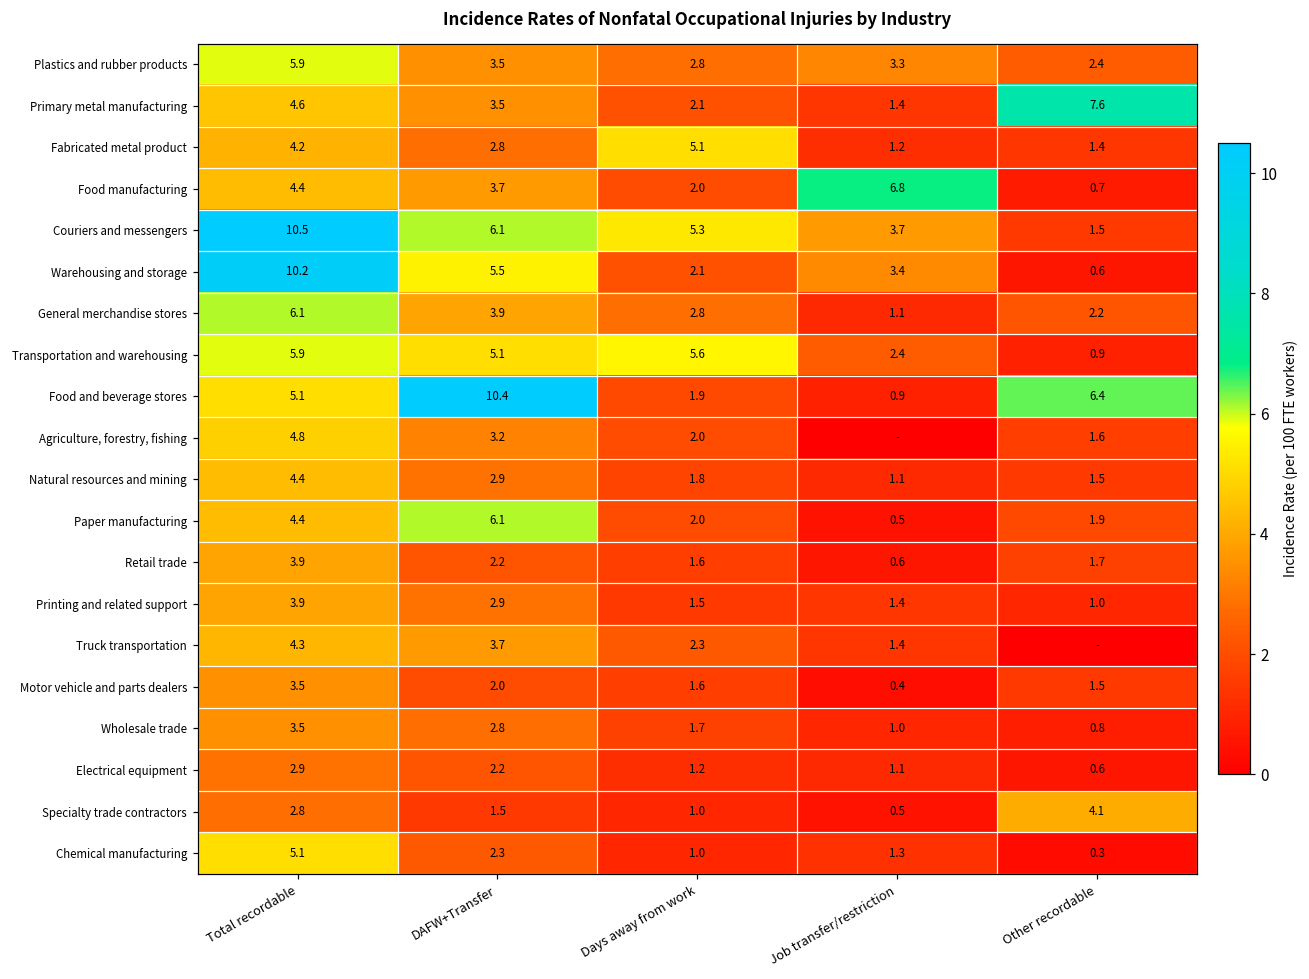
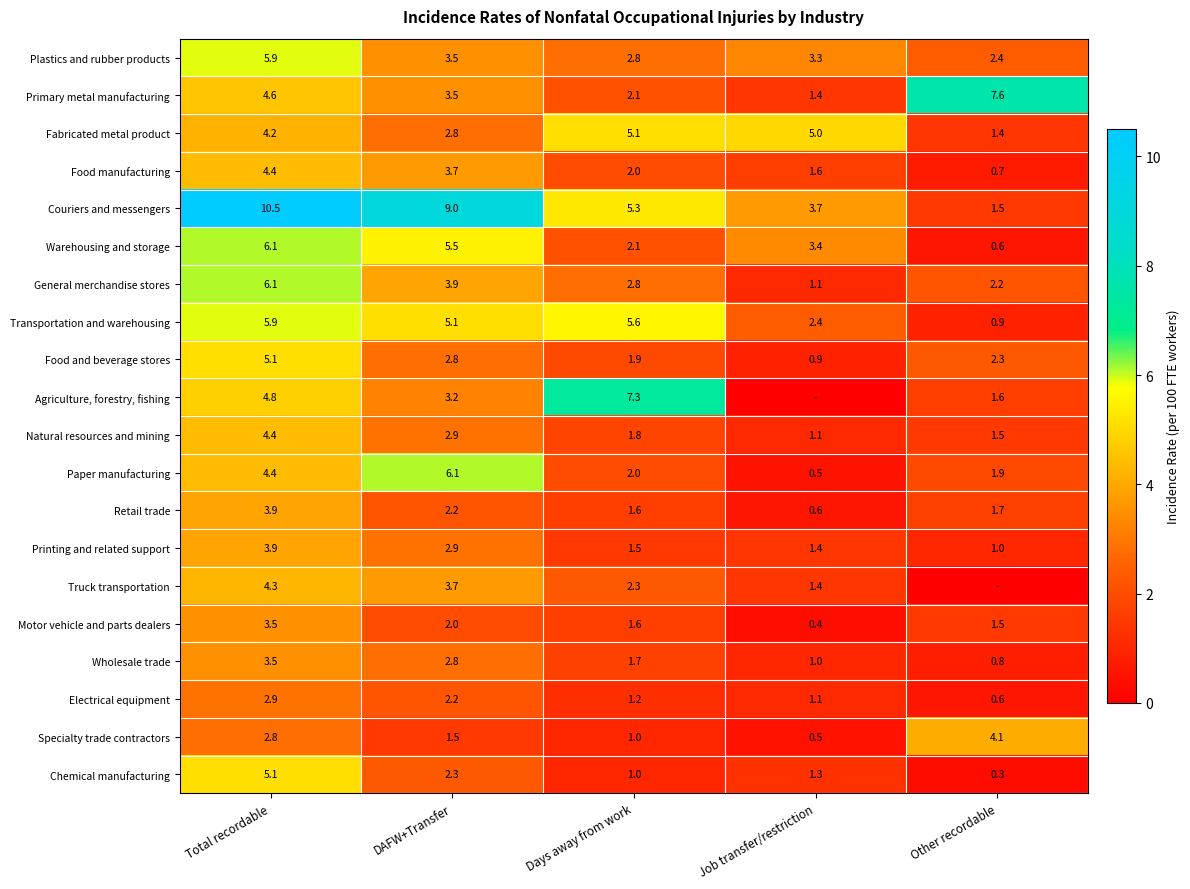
  {
    "Plastics and rubber products": {
      "Total recordable": 5.9,
      "DAFW+Transfer": 3.5,
      "Days away from work": 2.8,
      "Job transfer/restriction": 3.3,
      "Other recordable": 2.4
    },
    "Primary metal manufacturing": {
      "Total recordable": 4.6,
      "DAFW+Transfer": 3.5,
      "Days away from work": 2.1,
      "Job transfer/restriction": 1.4,
      "Other recordable": 7.6
    },
    "Fabricated metal product": {
      "Total recordable": 4.2,
      "DAFW+Transfer": 2.8,
      "Days away from work": 5.1,
-     "Job transfer/restriction": 1.2,
+     "Job transfer/restriction": 5.0,
      "Other recordable": 1.4
    },
    "Food manufacturing": {
      "Total recordable": 4.4,
      "DAFW+Transfer": 3.7,
      "Days away from work": 2.0,
-     "Job transfer/restriction": 6.8,
+     "Job transfer/restriction": 1.6,
      "Other recordable": 0.7
    },
    "Couriers and messengers": {
      "Total recordable": 10.5,
-     "DAFW+Transfer": 6.1,
+     "DAFW+Transfer": 9.0,
      "Days away from work": 5.3,
      "Job transfer/restriction": 3.7,
      "Other recordable": 1.5
    },
    "Warehousing and storage": {
-     "Total recordable": 10.2,
+     "Total recordable": 6.1,
      "DAFW+Transfer": 5.5,
      "Days away from work": 2.1,
      "Job transfer/restriction": 3.4,
      "Other recordable": 0.6
    },
    "General merchandise stores": {
      "Total recordable": 6.1,
      "DAFW+Transfer": 3.9,
      "Days away from work": 2.8,
      "Job transfer/restriction": 1.1,
      "Other recordable": 2.2
    },
    "Transportation and warehousing": {
      "Total recordable": 5.9,
      "DAFW+Transfer": 5.1,
      "Days away from work": 5.6,
      "Job transfer/restriction": 2.4,
      "Other recordable": 0.9
    },
    "Food and beverage stores": {
      "Total recordable": 5.1,
-     "DAFW+Transfer": 10.4,
+     "DAFW+Transfer": 2.8,
      "Days away from work": 1.9,
      "Job transfer/restriction": 0.9,
-     "Other recordable": 6.4
+     "Other recordable": 2.3
    },
    "Agriculture, forestry, fishing": {
      "Total recordable": 4.8,
      "DAFW+Transfer": 3.2,
-     "Days away from work": 2.0,
+     "Days away from work": 7.3,
      "Other recordable": 1.6
    },
    "Natural resources and mining": {
      "Total recordable": 4.4,
      "DAFW+Transfer": 2.9,
      "Days away from work": 1.8,
      "Job transfer/restriction": 1.1,
      "Other recordable": 1.5
    },
    "Paper manufacturing": {
      "Total recordable": 4.4,
      "DAFW+Transfer": 6.1,
      "Days away from work": 2.0,
      "Job transfer/restriction": 0.5,
      "Other recordable": 1.9
    },
    "Retail trade": {
      "Total recordable": 3.9,
      "DAFW+Transfer": 2.2,
      "Days away from work": 1.6,
      "Job transfer/restriction": 0.6,
      "Other recordable": 1.7
    },
    "Printing and related support": {
      "Total recordable": 3.9,
      "DAFW+Transfer": 2.9,
      "Days away from work": 1.5,
      "Job transfer/restriction": 1.4,
      "Other recordable": 1.0
    },
    "Truck transportation": {
      "Total recordable": 4.3,
      "DAFW+Transfer": 3.7,
      "Days away from work": 2.3,
      "Job transfer/restriction": 1.4
    },
    "Motor vehicle and parts dealers": {
      "Total recordable": 3.5,
      "DAFW+Transfer": 2.0,
      "Days away from work": 1.6,
      "Job transfer/restriction": 0.4,
      "Other recordable": 1.5
    },
    "Wholesale trade": {
      "Total recordable": 3.5,
      "DAFW+Transfer": 2.8,
      "Days away from work": 1.7,
      "Job transfer/restriction": 1.0,
      "Other recordable": 0.8
    },
    "Electrical equipment": {
      "Total recordable": 2.9,
      "DAFW+Transfer": 2.2,
      "Days away from work": 1.2,
      "Job transfer/restriction": 1.1,
      "Other recordable": 0.6
    },
    "Specialty trade contractors": {
      "Total recordable": 2.8,
      "DAFW+Transfer": 1.5,
      "Days away from work": 1.0,
      "Job transfer/restriction": 0.5,
      "Other recordable": 4.1
    },
    "Chemical manufacturing": {
      "Total recordable": 5.1,
      "DAFW+Transfer": 2.3,
      "Days away from work": 1.0,
      "Job transfer/restriction": 1.3,
      "Other recordable": 0.3
    }
  }
